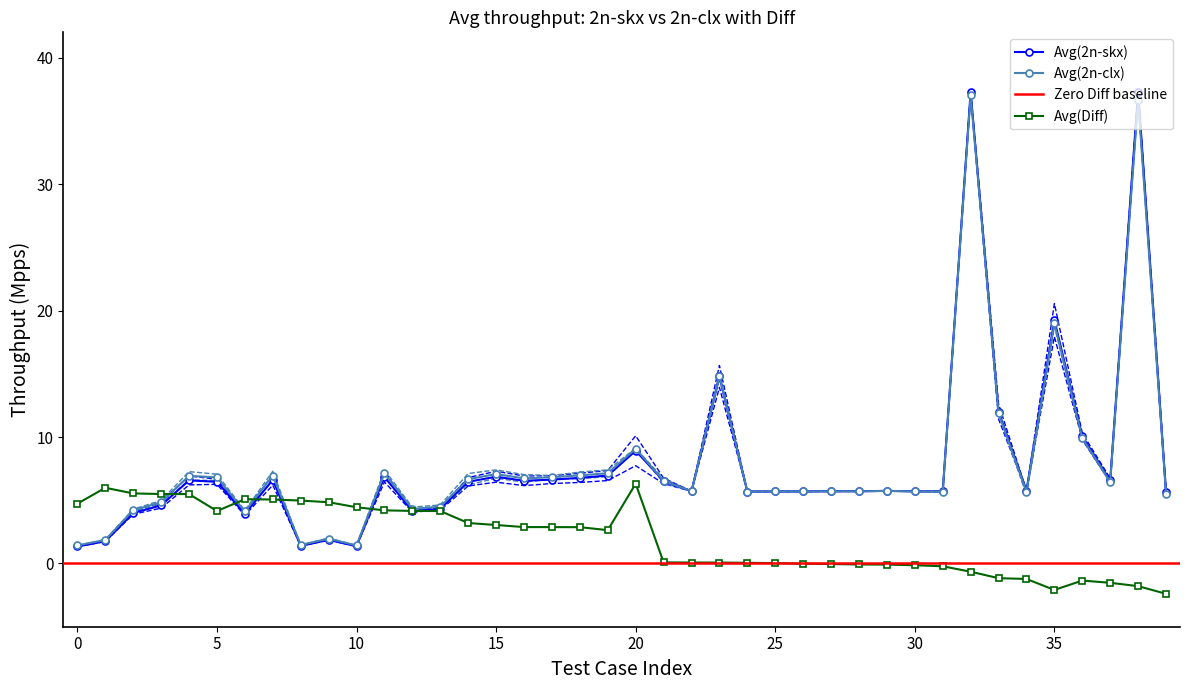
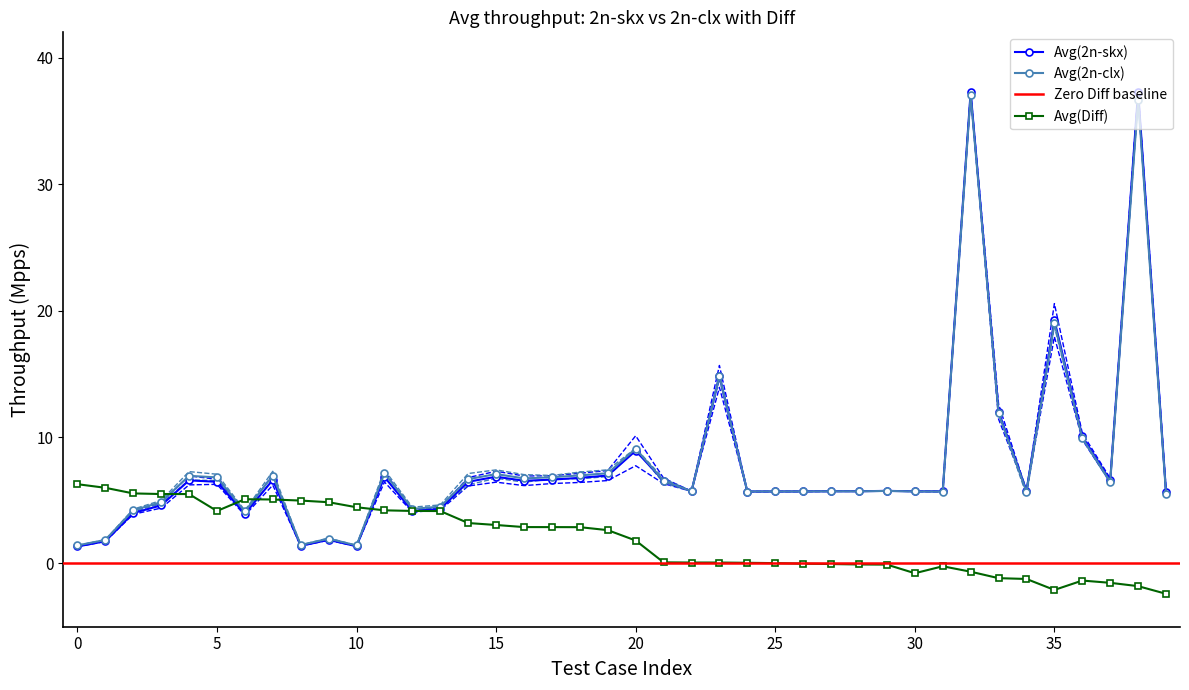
  {
    "Avg(Diff)": {
-     "0": 4.7,
+     "0": 6.3,
      "5": 4.2,
      "10": 4.4,
      "15": 3.0,
-     "20": 6.3,
+     "20": 1.8,
      "25": 0.0,
-     "30": -0.1,
+     "30": -0.8,
      "35": -2.1
    }
  }
